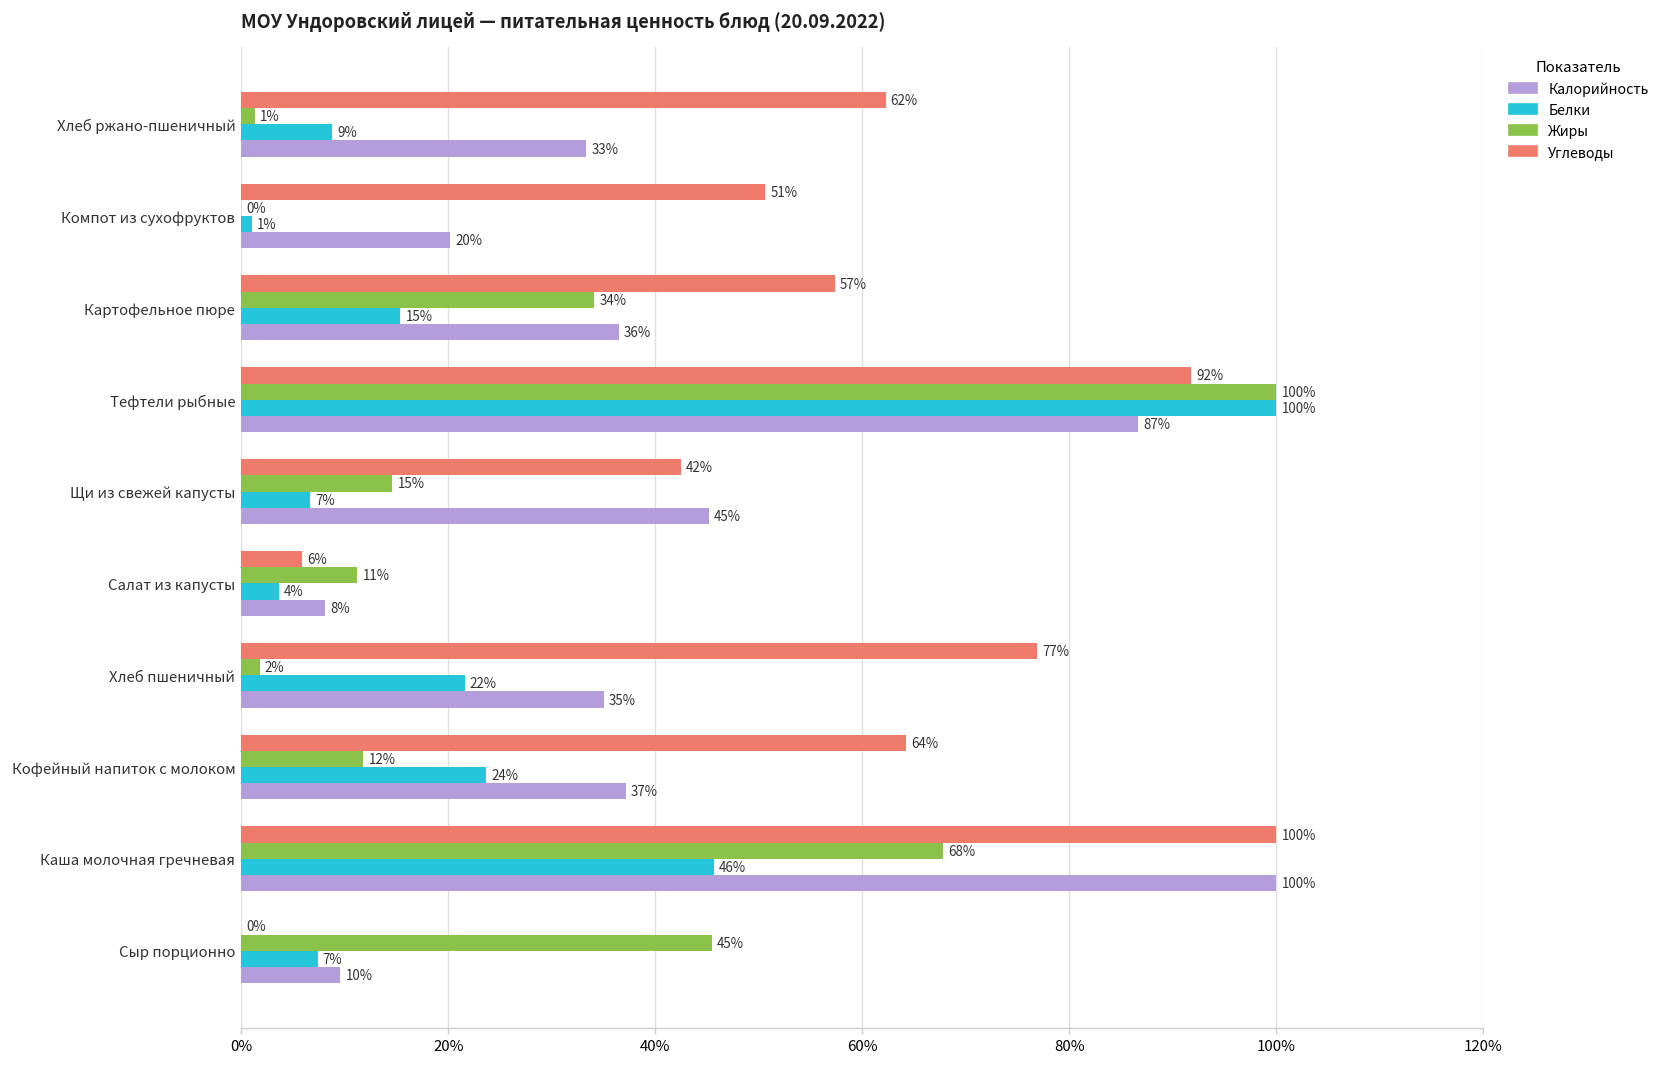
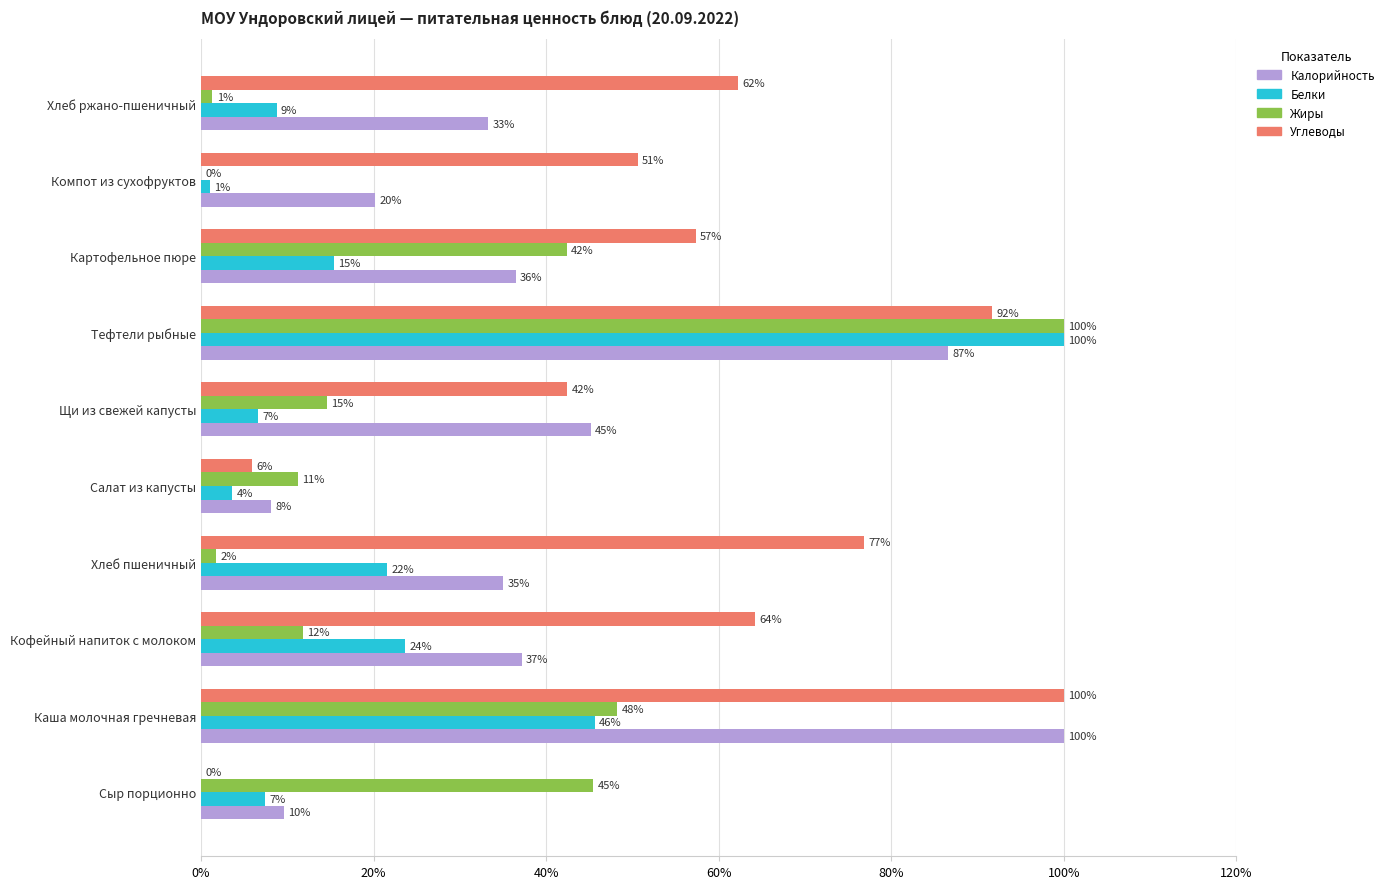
  {
    "Калорийность": {
      "Хлеб ржано-пшеничный": "33%",
      "Компот из сухофруктов": "20%",
      "Картофельное пюре": "36%",
      "Тефтели рыбные": "87%",
      "Щи из свежей капусты": "45%",
      "Салат из капусты": "8%",
      "Хлеб пшеничный": "35%",
      "Кофейный напиток с молоком": "37%",
      "Каша молочная гречневая": "100%",
      "Сыр порционно": "10%"
    },
    "Белки": {
      "Хлеб ржано-пшеничный": "9%",
      "Компот из сухофруктов": "1%",
      "Картофельное пюре": "15%",
      "Тефтели рыбные": "100%",
      "Щи из свежей капусты": "7%",
      "Салат из капусты": "4%",
      "Хлеб пшеничный": "22%",
      "Кофейный напиток с молоком": "24%",
      "Каша молочная гречневая": "46%",
      "Сыр порционно": "7%"
    },
    "Жиры": {
      "Хлеб ржано-пшеничный": "1%",
      "Компот из сухофруктов": "0%",
-     "Картофельное пюре": "34%",
+     "Картофельное пюре": "42%",
      "Тефтели рыбные": "100%",
      "Щи из свежей капусты": "15%",
      "Салат из капусты": "11%",
      "Хлеб пшеничный": "2%",
      "Кофейный напиток с молоком": "12%",
-     "Каша молочная гречневая": "68%",
+     "Каша молочная гречневая": "48%",
      "Сыр порционно": "45%"
    },
    "Углеводы": {
      "Хлеб ржано-пшеничный": "62%",
      "Компот из сухофруктов": "51%",
      "Картофельное пюре": "57%",
      "Тефтели рыбные": "92%",
      "Щи из свежей капусты": "42%",
      "Салат из капусты": "6%",
      "Хлеб пшеничный": "77%",
      "Кофейный напиток с молоком": "64%",
      "Каша молочная гречневая": "100%",
      "Сыр порционно": "0%"
    }
  }
